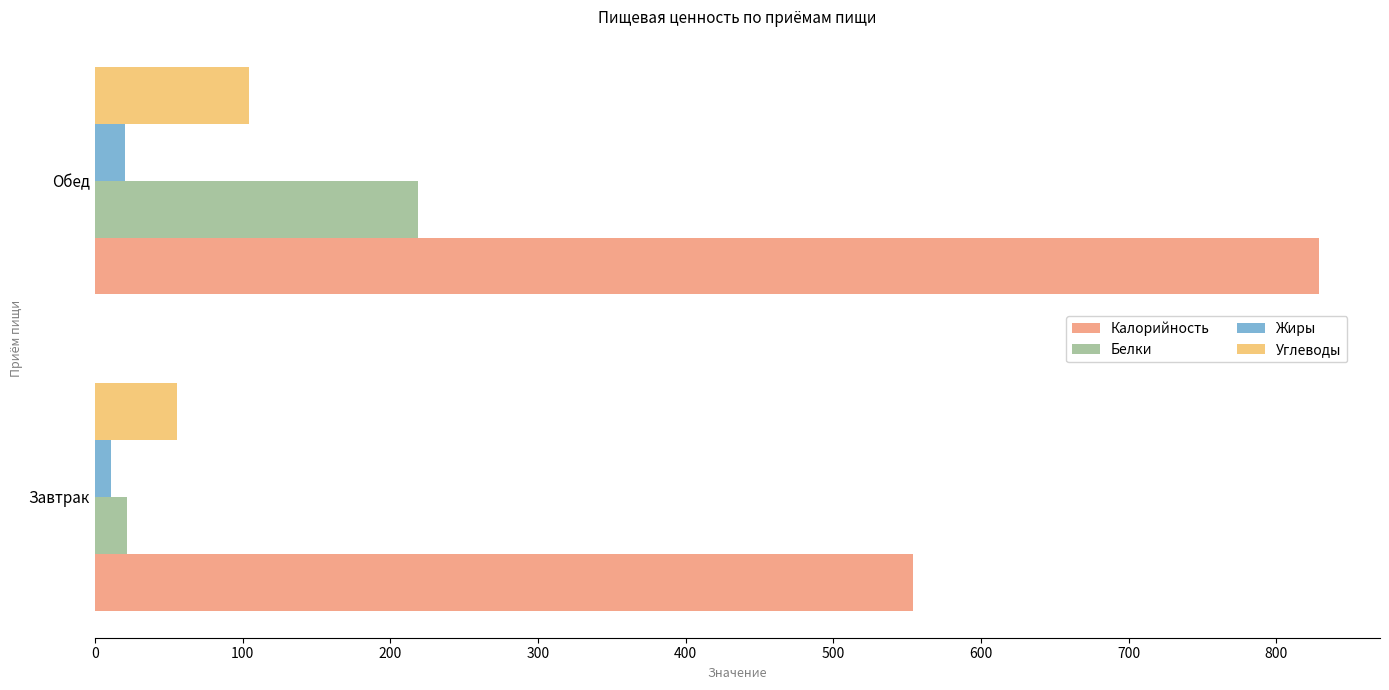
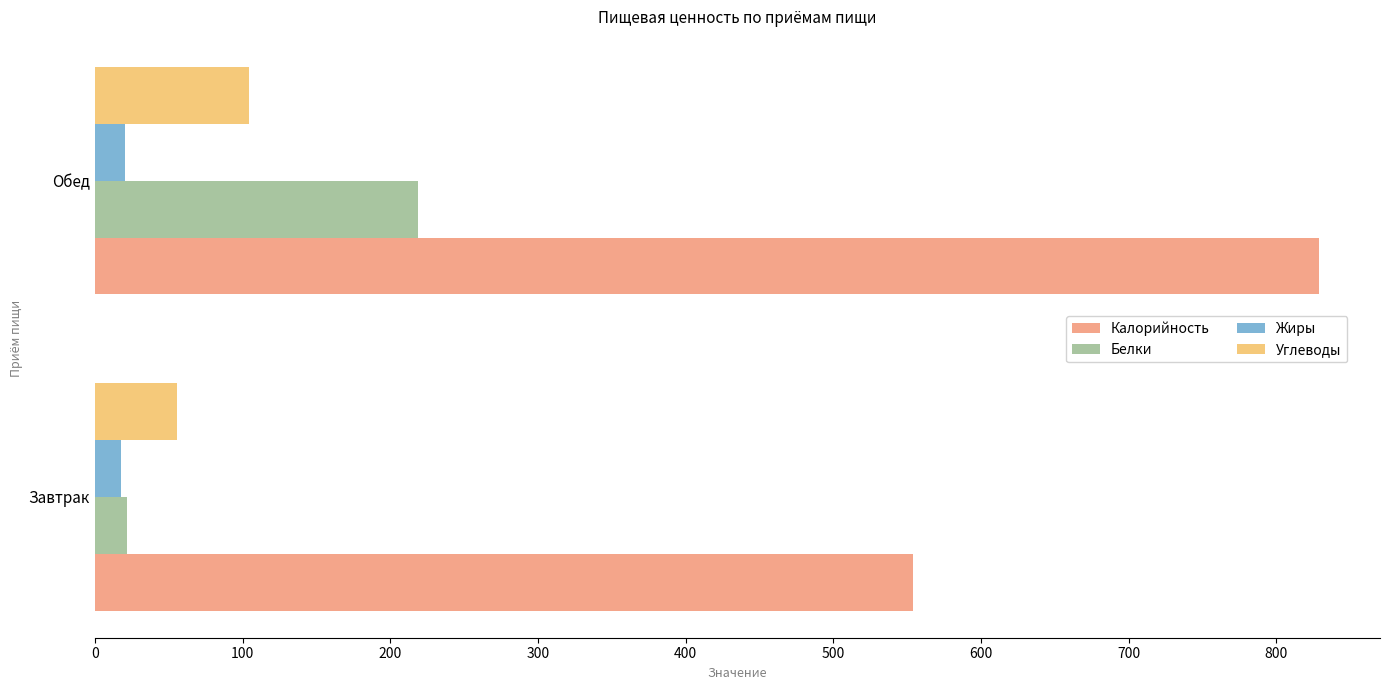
  {
    "Белки": {
      "Обед": 219,
      "Завтрак": 22
    },
    "Жиры": {
      "Обед": 21,
-     "Завтрак": 11
+     "Завтрак": 18
    }
  }
